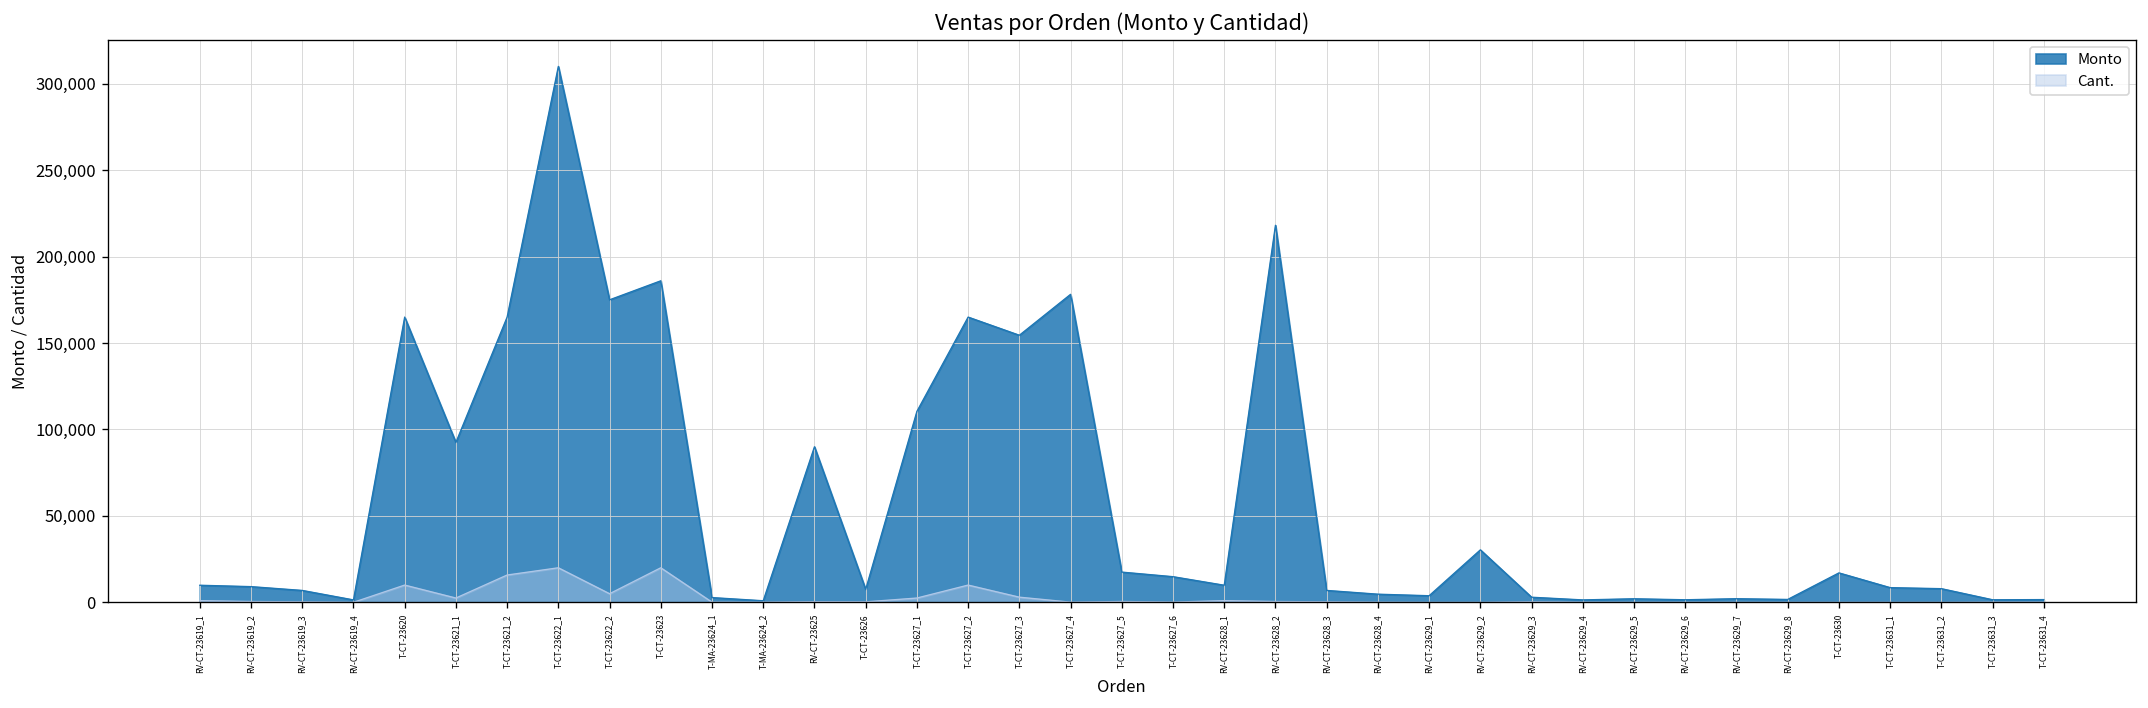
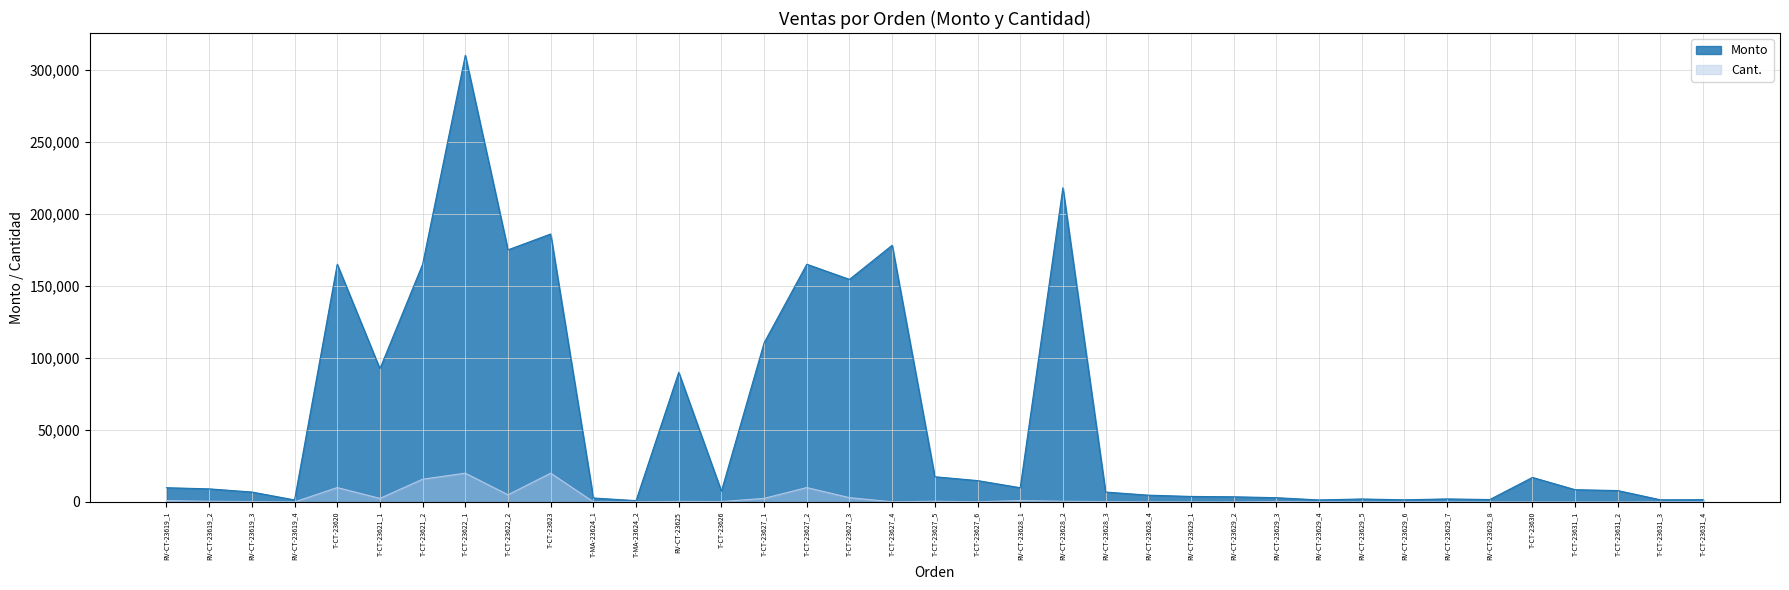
  {
    "Monto": {
      "RV-CT-23619_1": "10,000",
      "RV-CT-23619_2": "9,000",
      "RV-CT-23619_3": "7,000",
      "T-CT-23620": "165,000",
      "T-CT-23621_1": "93,000",
      "T-CT-23621_2": "165,000",
      "T-CT-23622_1": "310,000",
      "T-CT-23622_2": "175,000",
      "T-CT-23623": "186,000",
      "T-MA-23624_1": "3,000",
      "RV-CT-23625": "90,000",
      "T-CT-23626": "8,000",
      "T-CT-23627_1": "110,000",
      "T-CT-23627_2": "165,000",
      "T-CT-23627_3": "155,000",
      "T-CT-23627_4": "178,000",
      "T-CT-23627_5": "18,000",
      "T-CT-23627_6": "15,000",
      "RV-CT-23628_1": "10,000",
      "RV-CT-23628_2": "218,000",
      "RV-CT-23628_3": "7,000",
      "RV-CT-23628_4": "5,000",
      "RV-CT-23629_1": "4,000",
-     "RV-CT-23629_2": "30,000",
+     "RV-CT-23629_2": "4,000",
      "RV-CT-23629_3": "3,000",
      "RV-CT-23629_5": "2,000",
      "RV-CT-23629_7": "2,000",
      "T-CT-23630": "17,000",
      "T-CT-23631_1": "9,000",
      "T-CT-23631_2": "8,000"
    },
    "Cant.": {
      "RV-CT-23619_1": "1,000",
      "RV-CT-23619_2": "1,000",
      "RV-CT-23619_3": "0",
      "T-CT-23620": "10,000",
      "T-CT-23621_1": "3,000",
      "T-CT-23621_2": "16,000",
      "T-CT-23622_1": "20,000",
      "T-CT-23622_2": "5,000",
      "T-CT-23623": "20,000",
      "T-MA-23624_1": "0",
      "RV-CT-23625": "0",
      "T-CT-23626": "0",
      "T-CT-23627_1": "3,000",
      "T-CT-23627_2": "10,000",
      "T-CT-23627_3": "3,000",
      "T-CT-23627_4": "0",
      "T-CT-23627_5": "1,000",
      "T-CT-23627_6": "0",
      "RV-CT-23628_1": "1,000",
      "RV-CT-23628_2": "1,000",
      "RV-CT-23628_3": "0",
      "RV-CT-23628_4": "0",
      "RV-CT-23629_1": "0",
      "RV-CT-23629_2": "0",
      "RV-CT-23629_3": "0",
      "RV-CT-23629_5": "0",
      "RV-CT-23629_7": "0",
      "T-CT-23630": "0",
      "T-CT-23631_1": "0",
      "T-CT-23631_2": "0"
    }
  }
